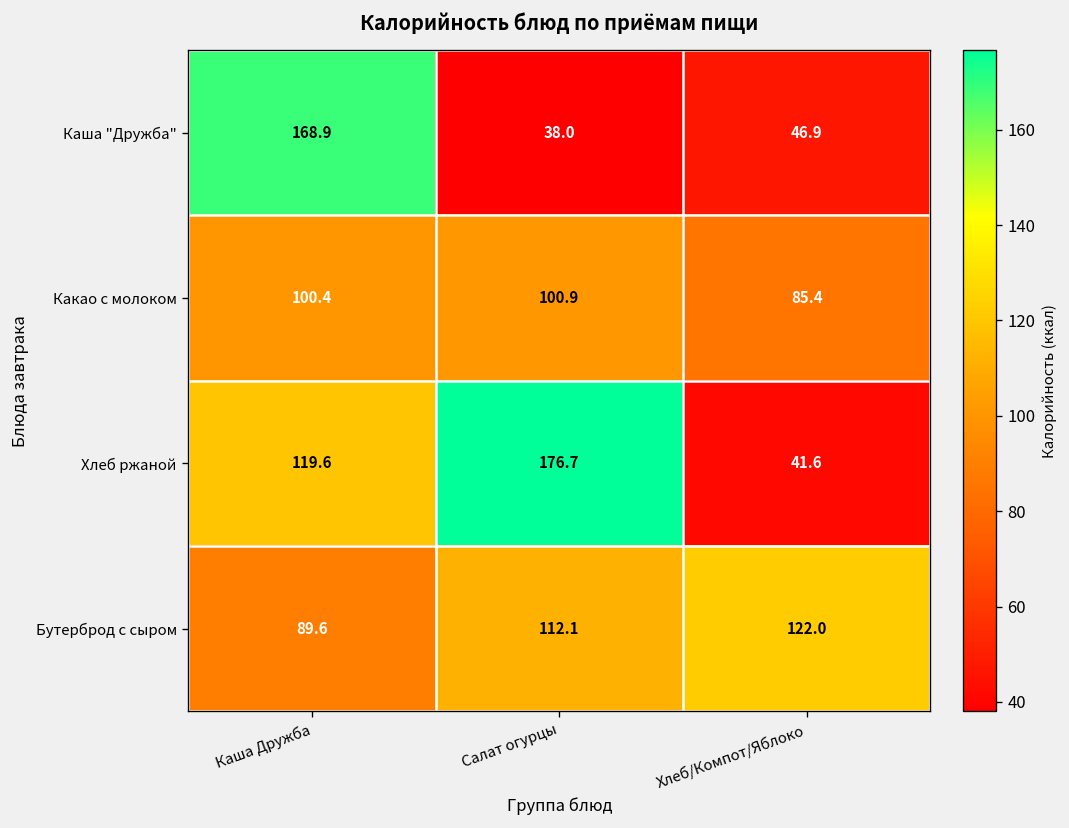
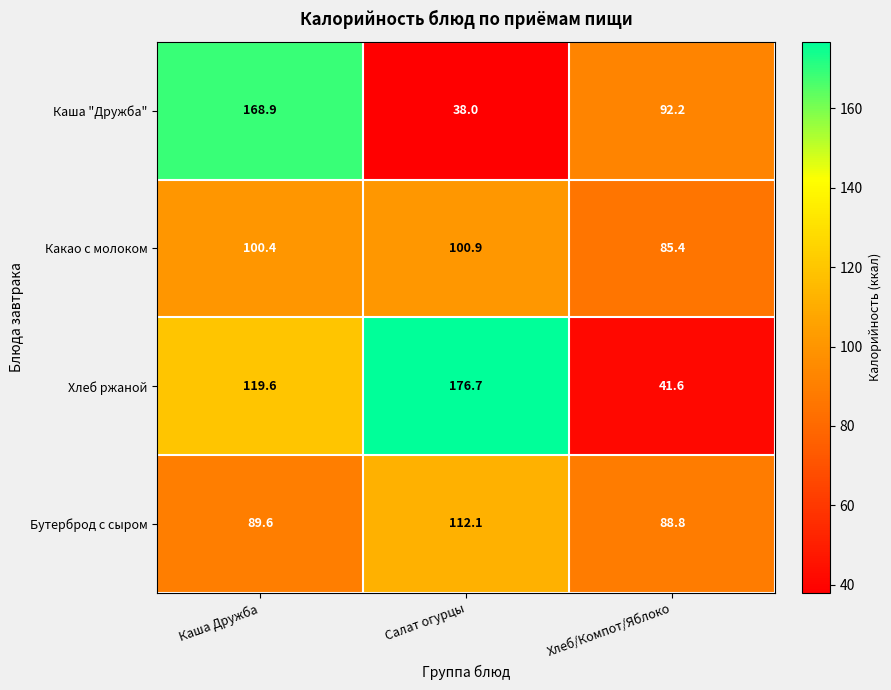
  {
    "Каша \"Дружба\"": {
      "Каша Дружба": 168.9,
      "Салат огурцы": 38.0,
-     "Хлеб/Компот/Яблоко": 46.9
+     "Хлеб/Компот/Яблоко": 92.2
    },
    "Какао с молоком": {
      "Каша Дружба": 100.4,
      "Салат огурцы": 100.9,
      "Хлеб/Компот/Яблоко": 85.4
    },
    "Хлеб ржаной": {
      "Каша Дружба": 119.6,
      "Салат огурцы": 176.7,
      "Хлеб/Компот/Яблоко": 41.6
    },
    "Бутерброд с сыром": {
      "Каша Дружба": 89.6,
      "Салат огурцы": 112.1,
-     "Хлеб/Компот/Яблоко": 122.0
+     "Хлеб/Компот/Яблоко": 88.8
    }
  }
